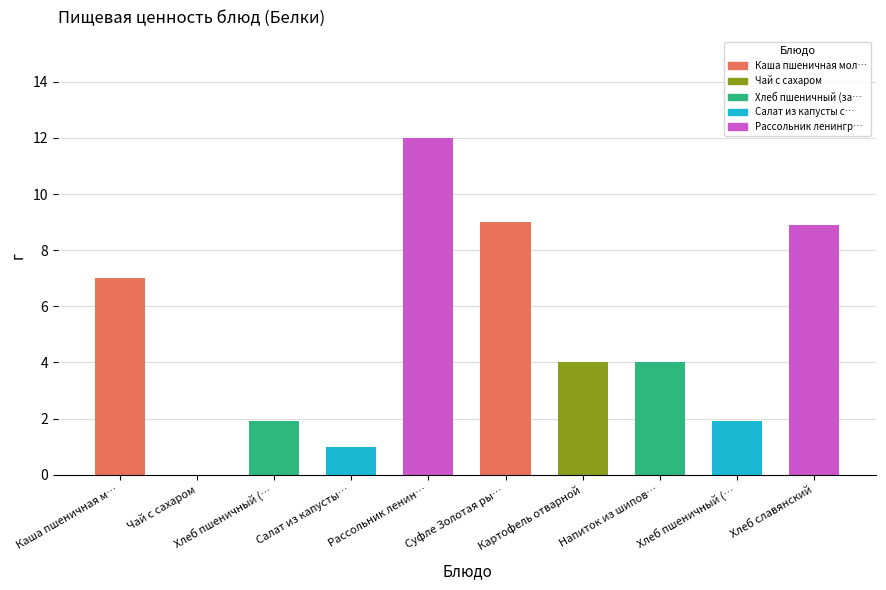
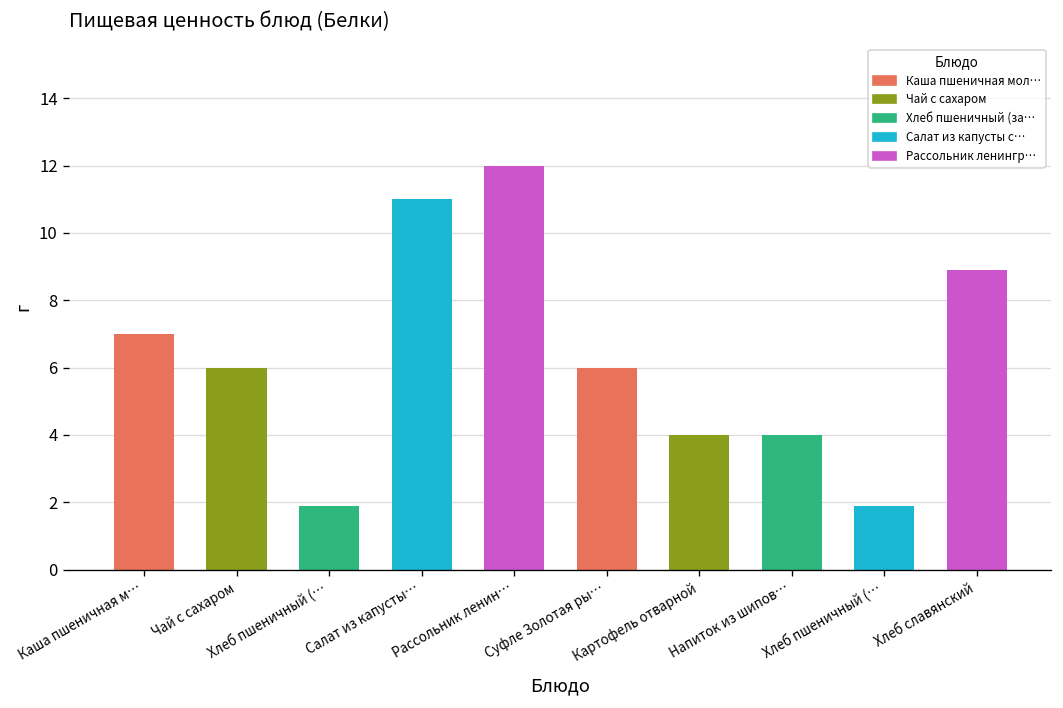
  {
    "Каша пшеничная м…": 7,
-   "Чай с сахаром": 0,
-   "Салат из капусты…": 1,
+   "Чай с сахаром": 6,
+   "Салат из капусты…": 11,
    "Рассольник ленин…": 12,
-   "Суфле Золотая ры…": 9,
+   "Суфле Золотая ры…": 6,
    "Картофель отварной": 4,
    "Напиток из шипов…": 4,
    "Хлеб славянский": 8.9
  }
